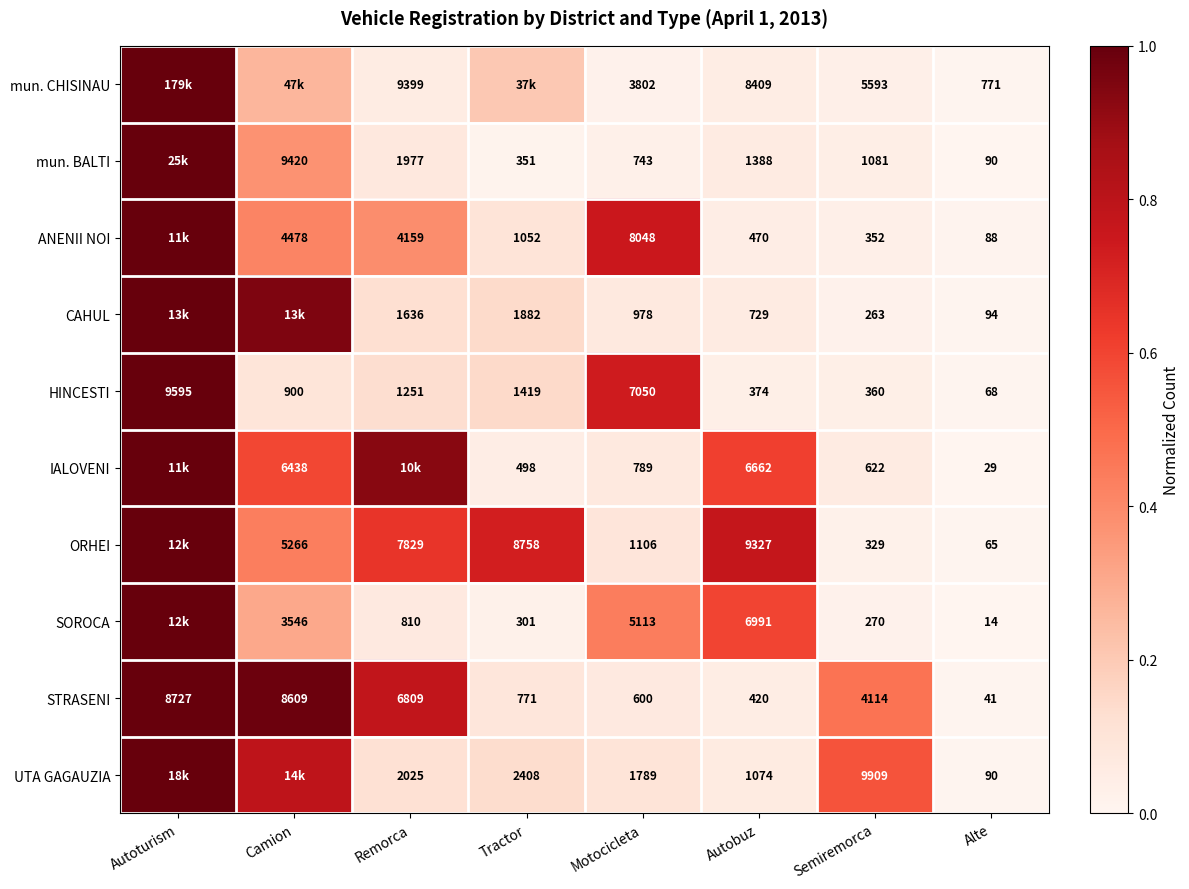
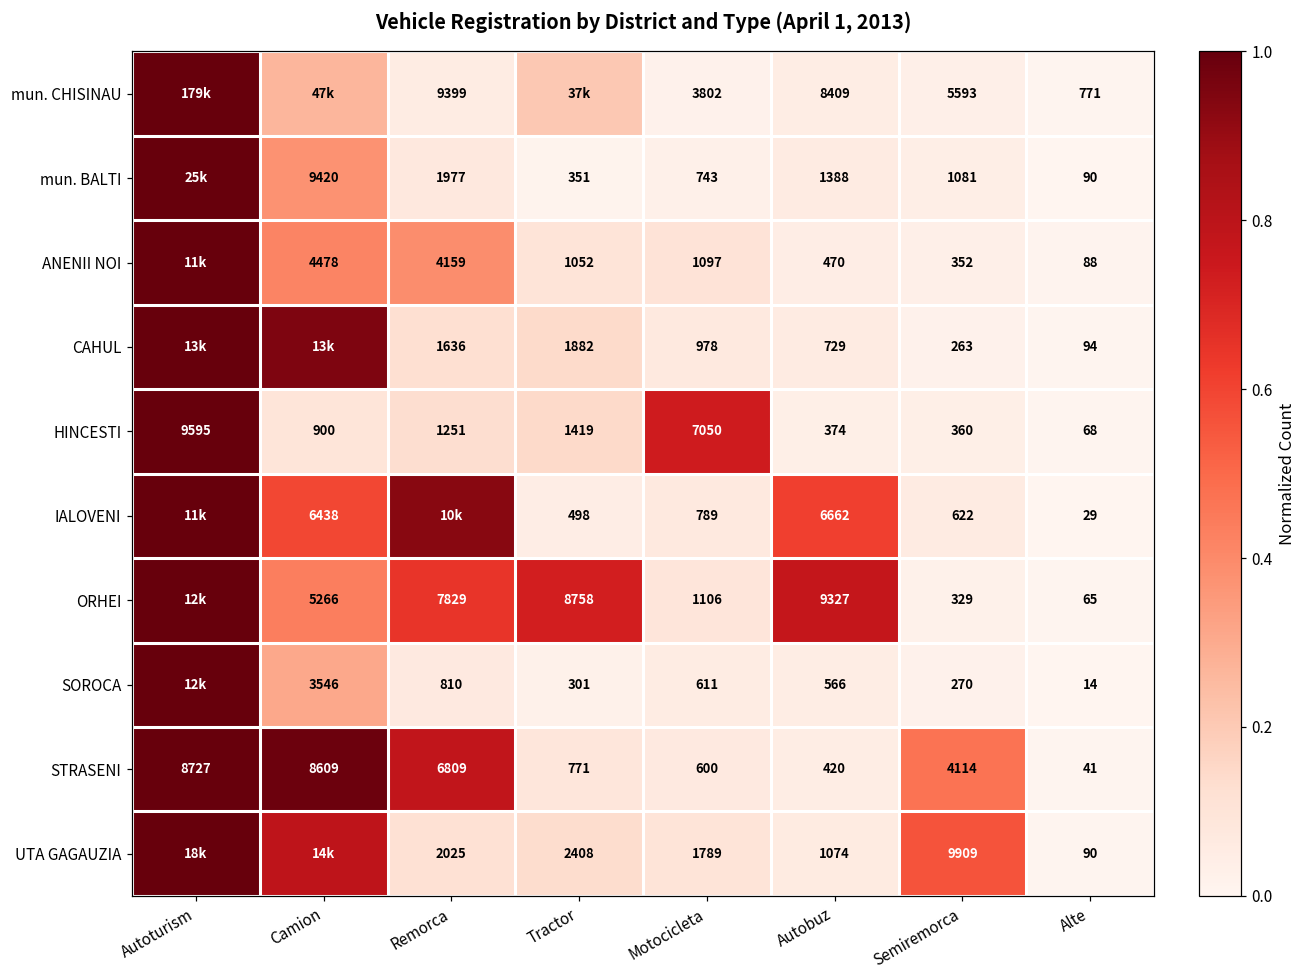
  {
    "mun. CHISINAU": {
      "Autoturism": "179k",
      "Camion": "47k",
      "Remorca": "9399",
      "Tractor": "37k",
      "Motocicleta": "3802",
      "Autobuz": "8409",
      "Semiremorca": "5593",
      "Alte": "771"
    },
    "mun. BALTI": {
      "Autoturism": "25k",
      "Camion": "9420",
      "Remorca": "1977",
      "Tractor": "351",
      "Motocicleta": "743",
      "Autobuz": "1388",
      "Semiremorca": "1081",
      "Alte": "90"
    },
    "ANENII NOI": {
      "Autoturism": "11k",
      "Camion": "4478",
      "Remorca": "4159",
      "Tractor": "1052",
-     "Motocicleta": "8048",
+     "Motocicleta": "1097",
      "Autobuz": "470",
      "Semiremorca": "352",
      "Alte": "88"
    },
    "CAHUL": {
      "Autoturism": "13k",
      "Camion": "13k",
      "Remorca": "1636",
      "Tractor": "1882",
      "Motocicleta": "978",
      "Autobuz": "729",
      "Semiremorca": "263",
      "Alte": "94"
    },
    "HINCESTI": {
      "Autoturism": "9595",
      "Camion": "900",
      "Remorca": "1251",
      "Tractor": "1419",
      "Motocicleta": "7050",
      "Autobuz": "374",
      "Semiremorca": "360",
      "Alte": "68"
    },
    "IALOVENI": {
      "Autoturism": "11k",
      "Camion": "6438",
      "Remorca": "10k",
      "Tractor": "498",
      "Motocicleta": "789",
      "Autobuz": "6662",
      "Semiremorca": "622",
      "Alte": "29"
    },
    "ORHEI": {
      "Autoturism": "12k",
      "Camion": "5266",
      "Remorca": "7829",
      "Tractor": "8758",
      "Motocicleta": "1106",
      "Autobuz": "9327",
      "Semiremorca": "329",
      "Alte": "65"
    },
    "SOROCA": {
      "Autoturism": "12k",
      "Camion": "3546",
      "Remorca": "810",
      "Tractor": "301",
-     "Motocicleta": "5113",
-     "Autobuz": "6991",
+     "Motocicleta": "611",
+     "Autobuz": "566",
      "Semiremorca": "270",
      "Alte": "14"
    },
    "STRASENI": {
      "Autoturism": "8727",
      "Camion": "8609",
      "Remorca": "6809",
      "Tractor": "771",
      "Motocicleta": "600",
      "Autobuz": "420",
      "Semiremorca": "4114",
      "Alte": "41"
    },
    "UTA GAGAUZIA": {
      "Autoturism": "18k",
      "Camion": "14k",
      "Remorca": "2025",
      "Tractor": "2408",
      "Motocicleta": "1789",
      "Autobuz": "1074",
      "Semiremorca": "9909",
      "Alte": "90"
    }
  }
